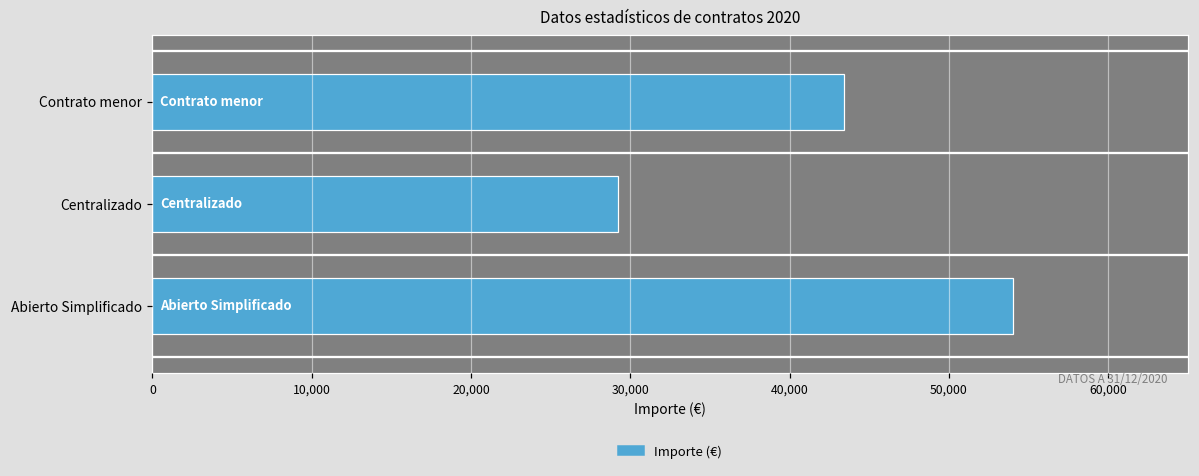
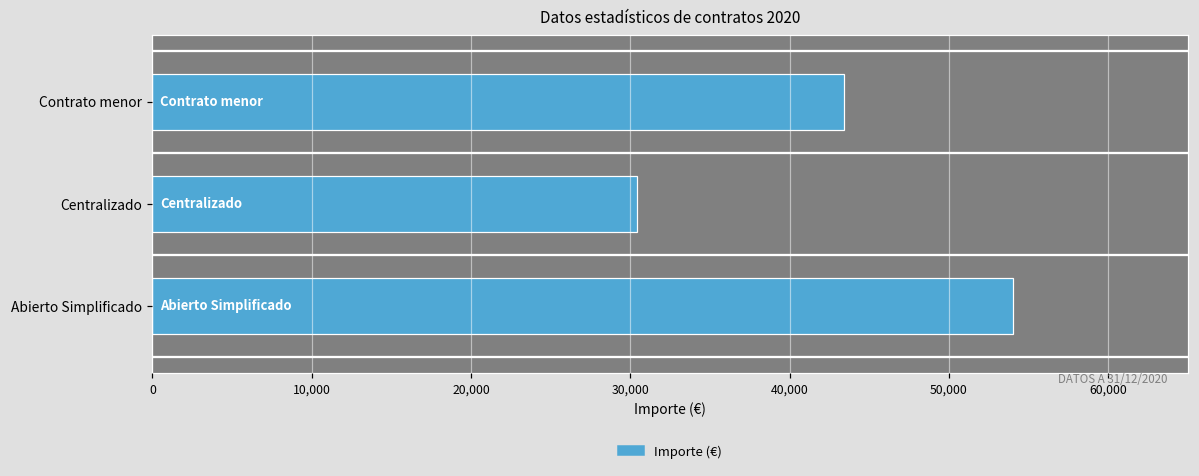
  {
    "Contrato menor": "43,400",
-   "Centralizado": "29,200",
+   "Centralizado": "30,400",
    "Abierto Simplificado": "54,000"
  }
